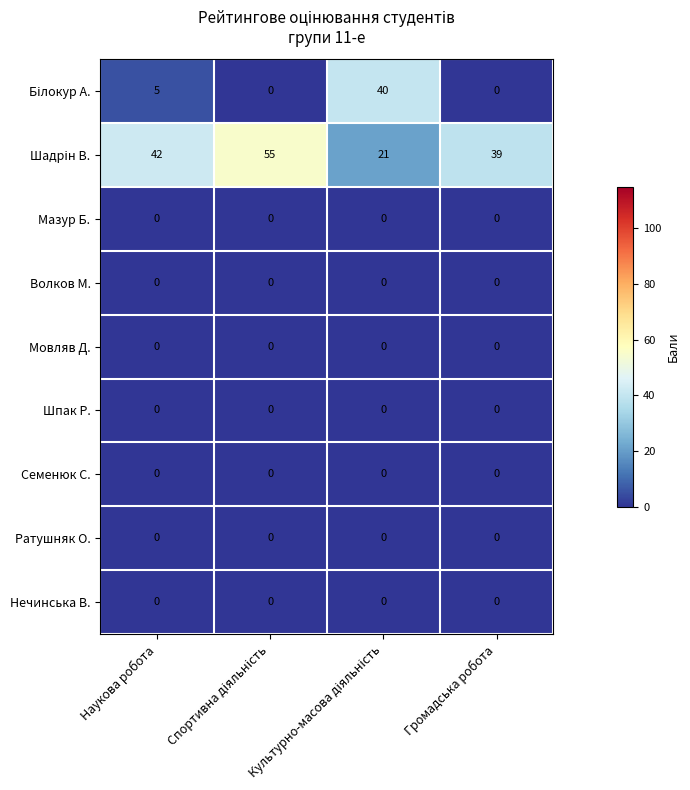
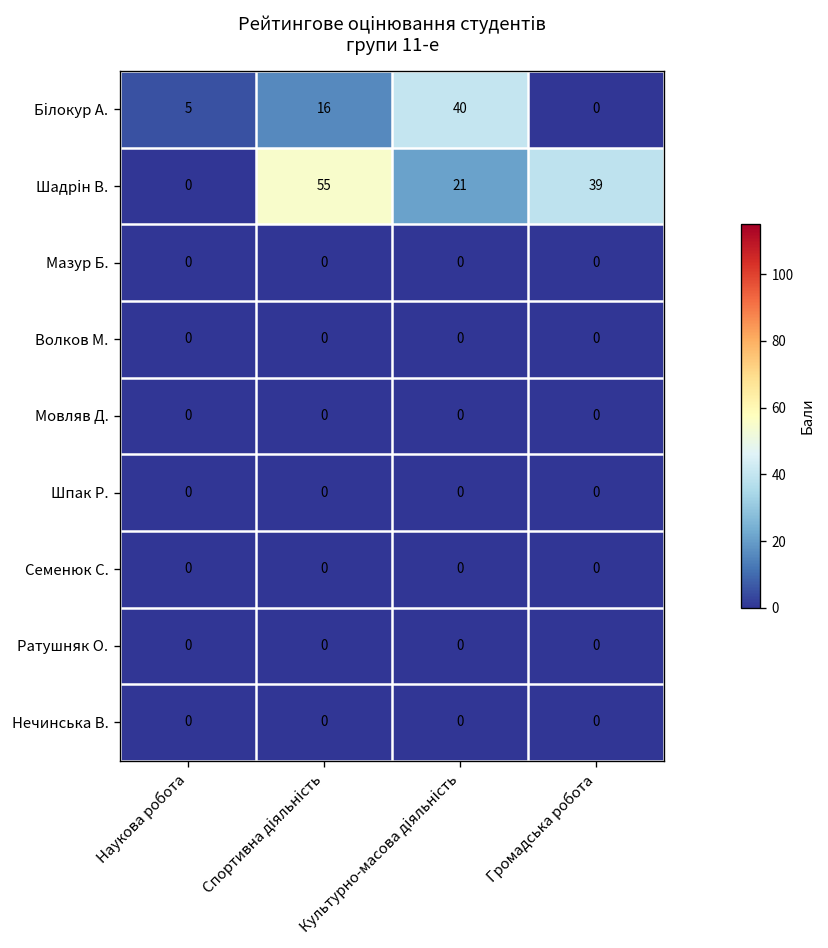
  {
    "Білокур А.": {
      "Наукова робота": 5,
-     "Спортивна діяльність": 0,
+     "Спортивна діяльність": 16,
      "Культурно-масова діяльність": 40,
      "Громадська робота": 0
    },
    "Шадрін В.": {
-     "Наукова робота": 42,
+     "Наукова робота": 0,
      "Спортивна діяльність": 55,
      "Культурно-масова діяльність": 21,
      "Громадська робота": 39
    },
    "Мазур Б.": {
      "Наукова робота": 0,
      "Спортивна діяльність": 0,
      "Культурно-масова діяльність": 0,
      "Громадська робота": 0
    },
    "Волков М.": {
      "Наукова робота": 0,
      "Спортивна діяльність": 0,
      "Культурно-масова діяльність": 0,
      "Громадська робота": 0
    },
    "Мовляв Д.": {
      "Наукова робота": 0,
      "Спортивна діяльність": 0,
      "Культурно-масова діяльність": 0,
      "Громадська робота": 0
    },
    "Шпак Р.": {
      "Наукова робота": 0,
      "Спортивна діяльність": 0,
      "Культурно-масова діяльність": 0,
      "Громадська робота": 0
    },
    "Семенюк С.": {
      "Наукова робота": 0,
      "Спортивна діяльність": 0,
      "Культурно-масова діяльність": 0,
      "Громадська робота": 0
    },
    "Ратушняк О.": {
      "Наукова робота": 0,
      "Спортивна діяльність": 0,
      "Культурно-масова діяльність": 0,
      "Громадська робота": 0
    },
    "Нечинська В.": {
      "Наукова робота": 0,
      "Спортивна діяльність": 0,
      "Культурно-масова діяльність": 0,
      "Громадська робота": 0
    }
  }
